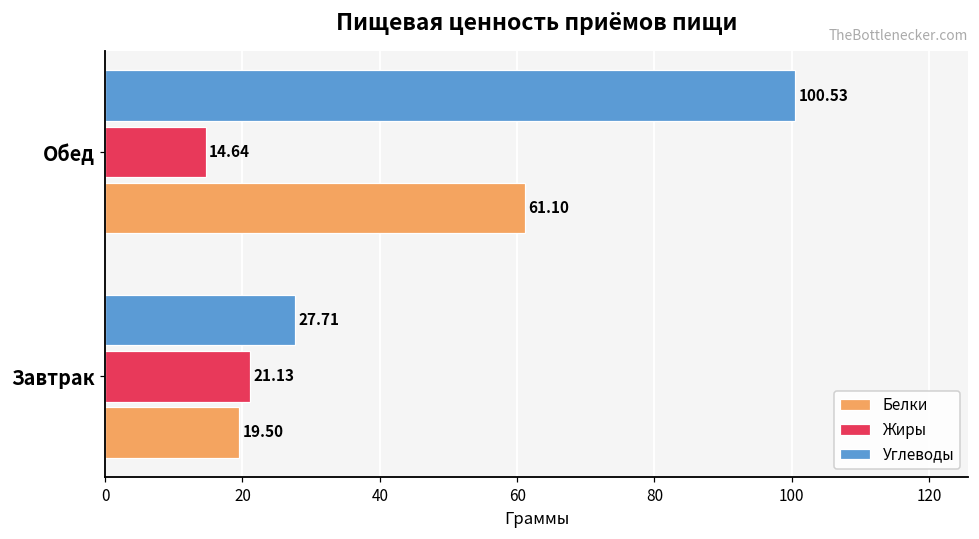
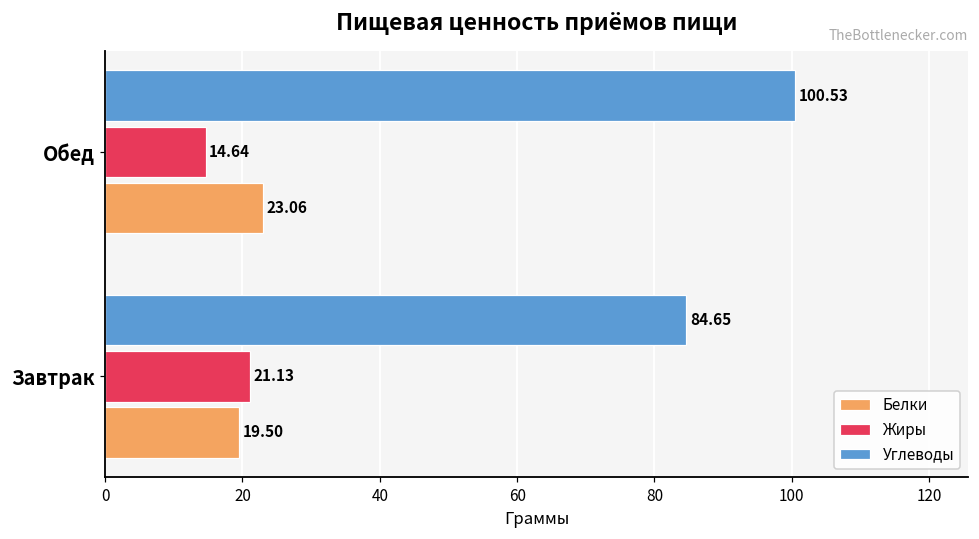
  {
    "Белки": {
-     "Обед": 61.10,
+     "Обед": 23.06,
      "Завтрак": 19.50
    },
    "Жиры": {
      "Обед": 14.64,
      "Завтрак": 21.13
    },
    "Углеводы": {
      "Обед": 100.53,
-     "Завтрак": 27.71
+     "Завтрак": 84.65
    }
  }
